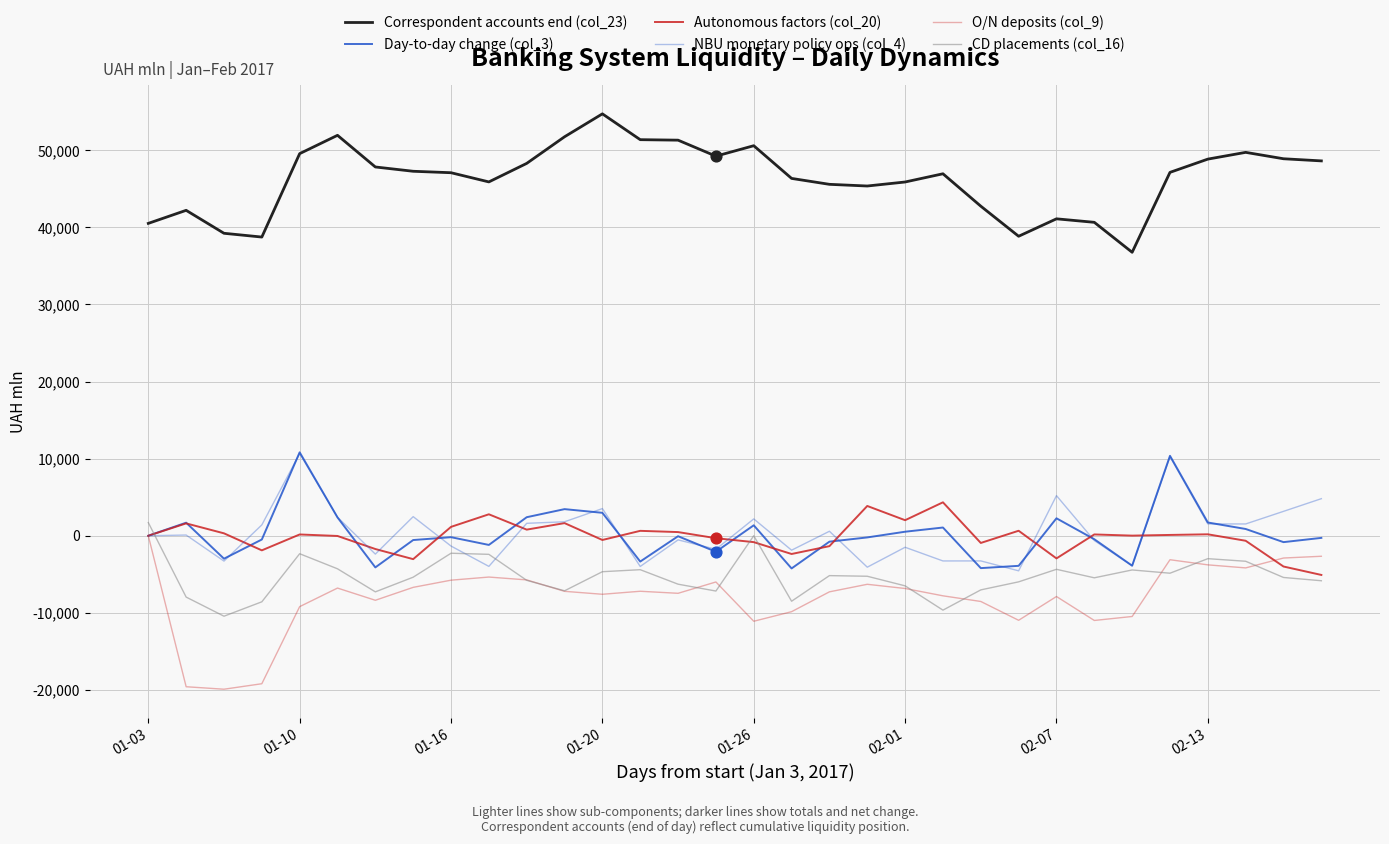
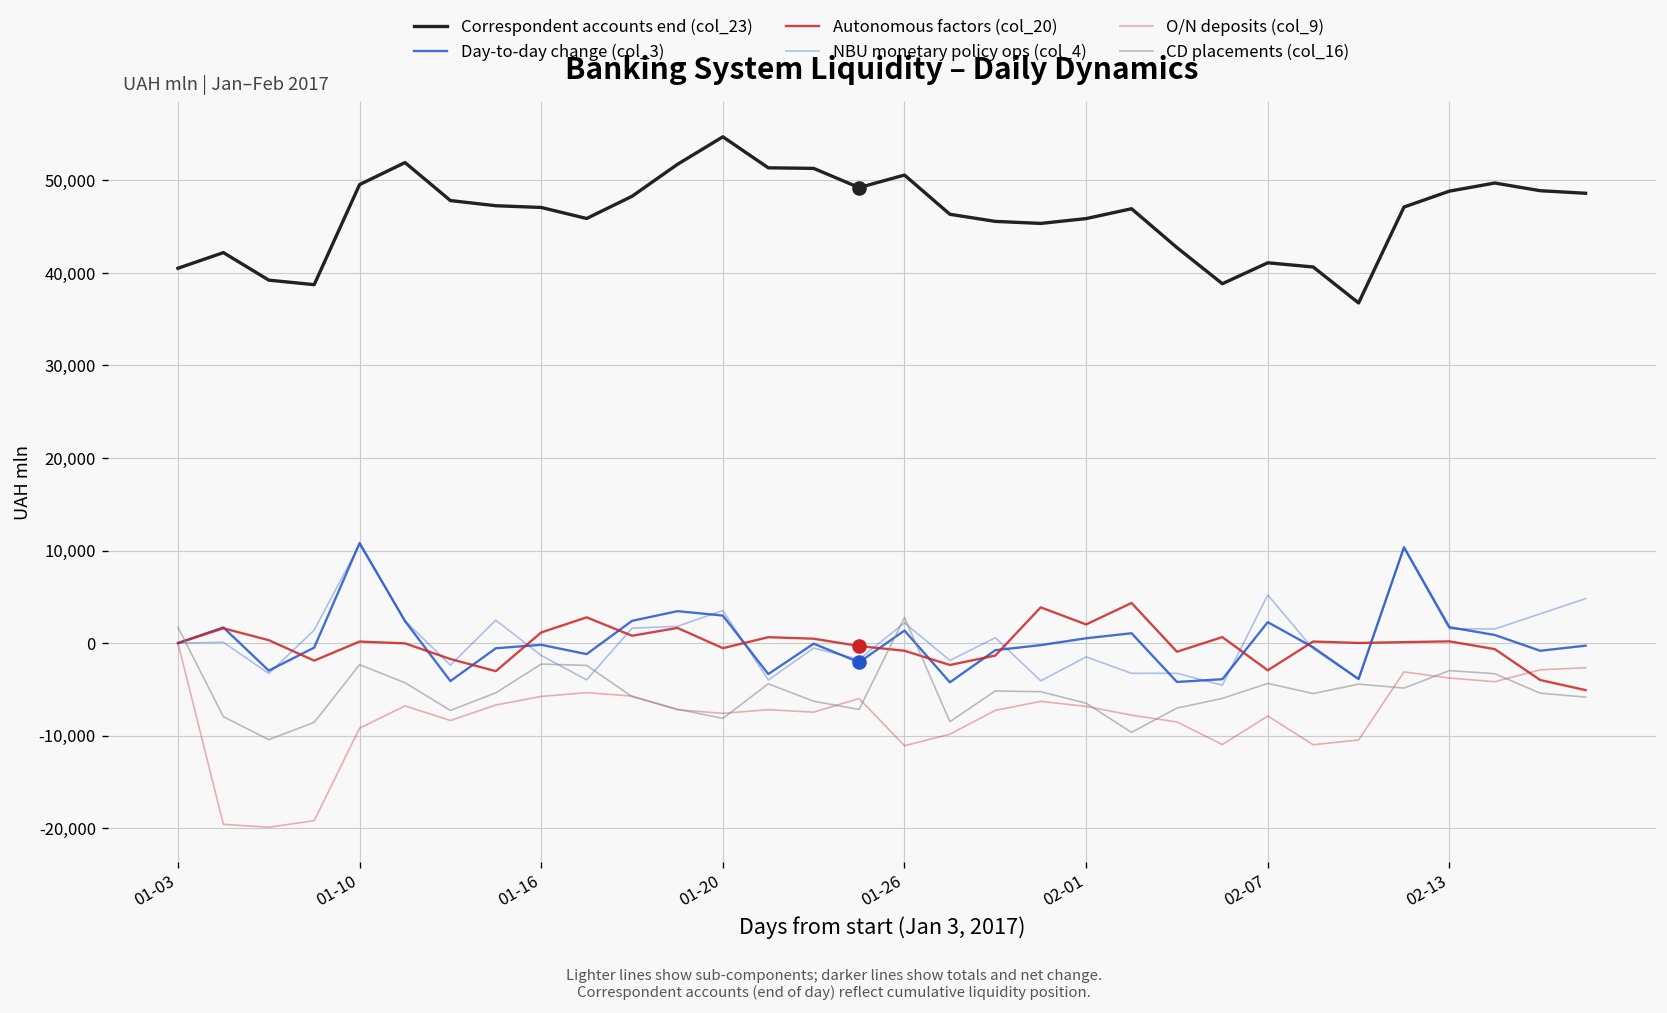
  {
    "CD placements (col_16)": {
      "01-03": "2,000",
      "01-10": "-2,000",
      "01-16": "-2,000",
-     "01-20": "-5,000",
-     "01-26": "0",
+     "01-20": "-8,000",
+     "01-26": "3,000",
      "02-01": "-6,000",
      "02-07": "-4,000",
      "02-13": "-3,000"
    }
  }
